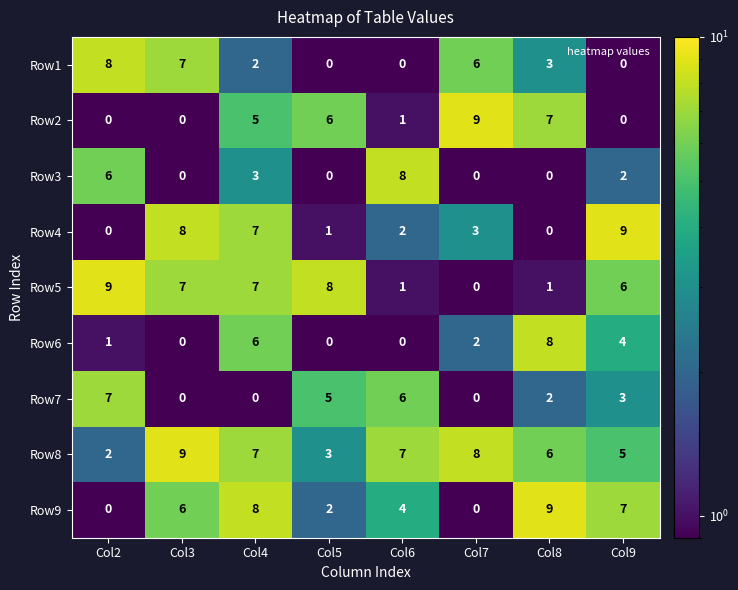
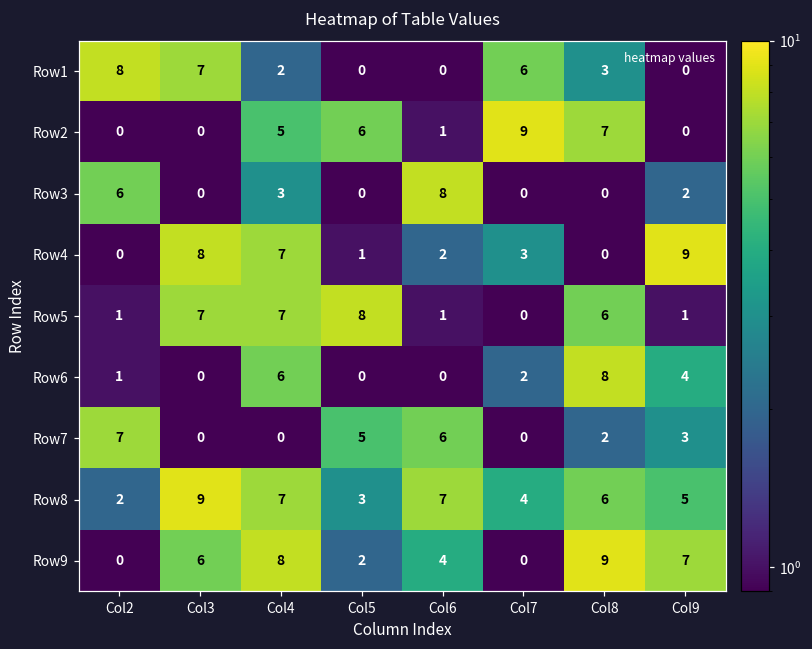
  {
    "Row1": {
      "Col2": 8,
      "Col3": 7,
      "Col4": 2,
      "Col5": 0,
      "Col6": 0,
      "Col7": 6
    },
    "Row2": {
      "Col2": 0,
      "Col3": 0,
      "Col4": 5,
      "Col5": 6,
      "Col6": 1,
      "Col7": 9,
      "Col8": 7,
      "Col9": 0
    },
    "Row3": {
      "Col2": 6,
      "Col3": 0,
      "Col4": 3,
      "Col5": 0,
      "Col6": 8,
      "Col7": 0,
      "Col8": 0,
      "Col9": 2
    },
    "Row4": {
      "Col2": 0,
      "Col3": 8,
      "Col4": 7,
      "Col5": 1,
      "Col6": 2,
      "Col7": 3,
      "Col8": 0,
      "Col9": 9
    },
    "Row5": {
-     "Col2": 9,
+     "Col2": 1,
      "Col3": 7,
      "Col4": 7,
      "Col5": 8,
      "Col6": 1,
      "Col7": 0,
-     "Col8": 1,
-     "Col9": 6
+     "Col8": 6,
+     "Col9": 1
    },
    "Row6": {
      "Col2": 1,
      "Col3": 0,
      "Col4": 6,
      "Col5": 0,
      "Col6": 0,
      "Col7": 2,
      "Col8": 8,
      "Col9": 4
    },
    "Row7": {
      "Col2": 7,
      "Col3": 0,
      "Col4": 0,
      "Col5": 5,
      "Col6": 6,
      "Col7": 0,
      "Col8": 2,
      "Col9": 3
    },
    "Row8": {
      "Col2": 2,
      "Col3": 9,
      "Col4": 7,
      "Col5": 3,
      "Col6": 7,
-     "Col7": 8,
+     "Col7": 4,
      "Col8": 6,
      "Col9": 5
    },
    "Row9": {
      "Col2": 0,
      "Col3": 6,
      "Col4": 8,
      "Col5": 2,
      "Col6": 4,
      "Col7": 0,
      "Col8": 9,
      "Col9": 7
    }
  }
